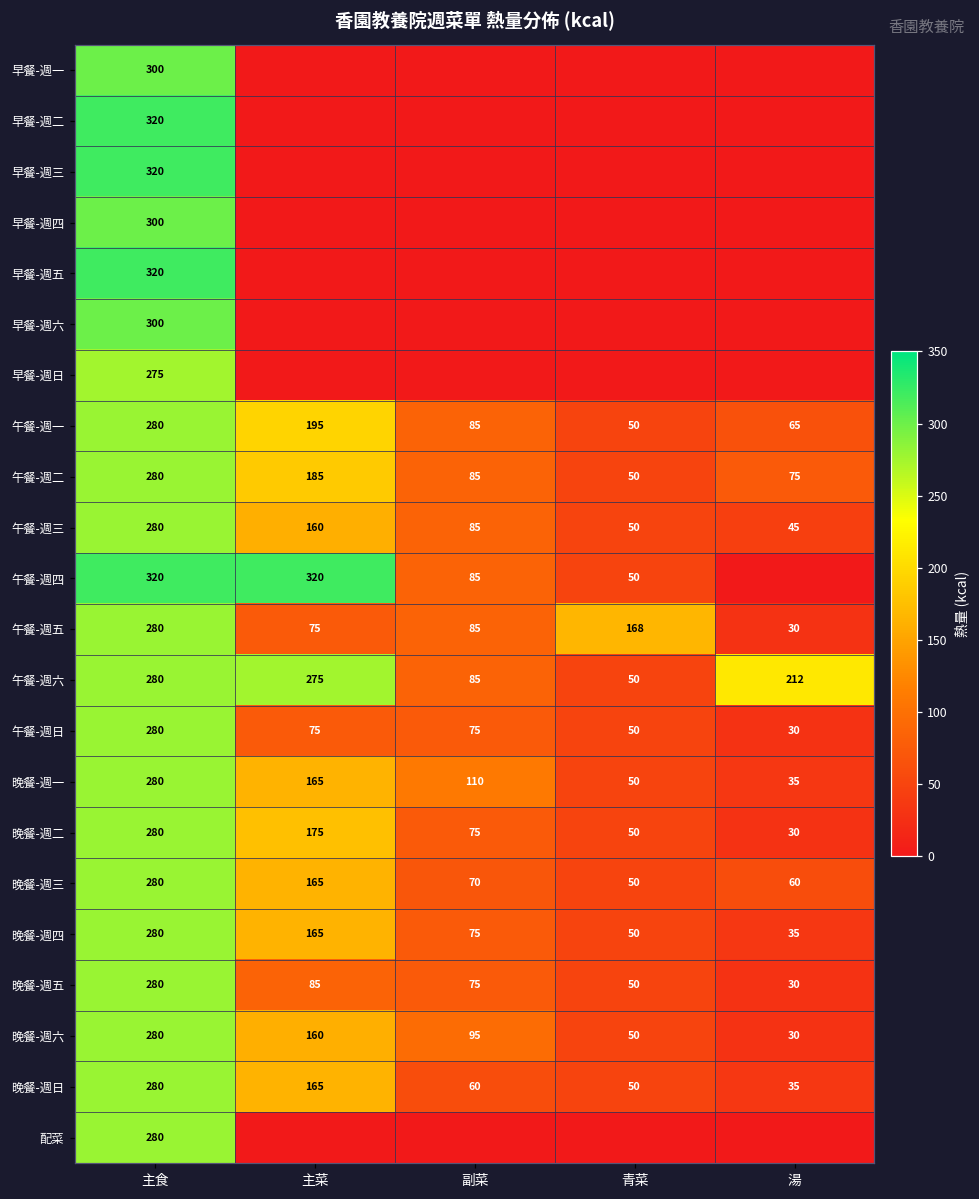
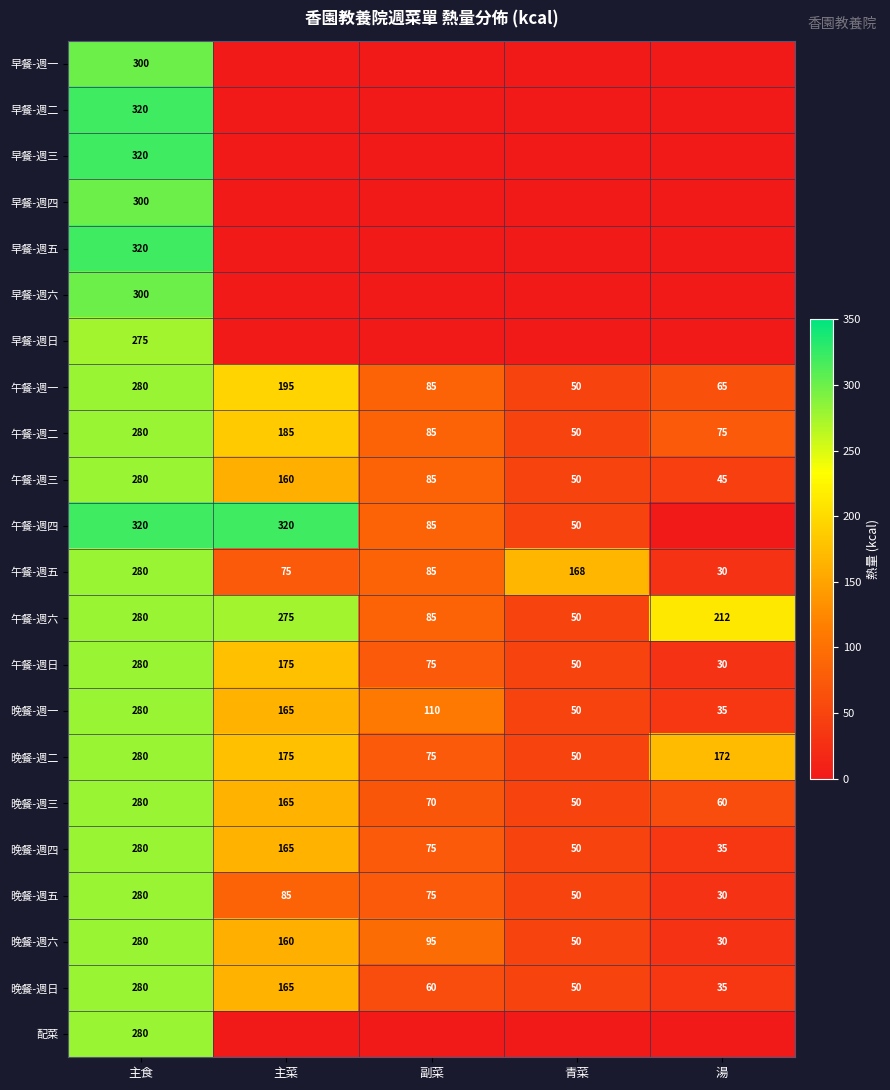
  {
    "早餐-週一": {
      "主食": 300
    },
    "早餐-週二": {
      "主食": 320
    },
    "早餐-週三": {
      "主食": 320
    },
    "早餐-週四": {
      "主食": 300
    },
    "早餐-週五": {
      "主食": 320
    },
    "早餐-週六": {
      "主食": 300
    },
    "早餐-週日": {
      "主食": 275
    },
    "午餐-週一": {
      "主食": 280,
      "主菜": 195,
      "副菜": 85,
      "青菜": 50,
      "湯": 65
    },
    "午餐-週二": {
      "主食": 280,
      "主菜": 185,
      "副菜": 85,
      "青菜": 50,
      "湯": 75
    },
    "午餐-週三": {
      "主食": 280,
      "主菜": 160,
      "副菜": 85,
      "青菜": 50,
      "湯": 45
    },
    "午餐-週四": {
      "主食": 320,
      "主菜": 320,
      "副菜": 85,
      "青菜": 50
    },
    "午餐-週五": {
      "主食": 280,
      "主菜": 75,
      "副菜": 85,
      "青菜": 168,
      "湯": 30
    },
    "午餐-週六": {
      "主食": 280,
      "主菜": 275,
      "副菜": 85,
      "青菜": 50,
      "湯": 212
    },
    "午餐-週日": {
      "主食": 280,
-     "主菜": 75,
+     "主菜": 175,
      "副菜": 75,
      "青菜": 50,
      "湯": 30
    },
    "晚餐-週一": {
      "主食": 280,
      "主菜": 165,
      "副菜": 110,
      "青菜": 50,
      "湯": 35
    },
    "晚餐-週二": {
      "主食": 280,
      "主菜": 175,
      "副菜": 75,
      "青菜": 50,
-     "湯": 30
+     "湯": 172
    },
    "晚餐-週三": {
      "主食": 280,
      "主菜": 165,
      "副菜": 70,
      "青菜": 50,
      "湯": 60
    },
    "晚餐-週四": {
      "主食": 280,
      "主菜": 165,
      "副菜": 75,
      "青菜": 50,
      "湯": 35
    },
    "晚餐-週五": {
      "主食": 280,
      "主菜": 85,
      "副菜": 75,
      "青菜": 50,
      "湯": 30
    },
    "晚餐-週六": {
      "主食": 280,
      "主菜": 160,
      "副菜": 95,
      "青菜": 50,
      "湯": 30
    },
    "晚餐-週日": {
      "主食": 280,
      "主菜": 165,
      "副菜": 60,
      "青菜": 50,
      "湯": 35
    },
    "配菜": {
      "主食": 280
    }
  }
